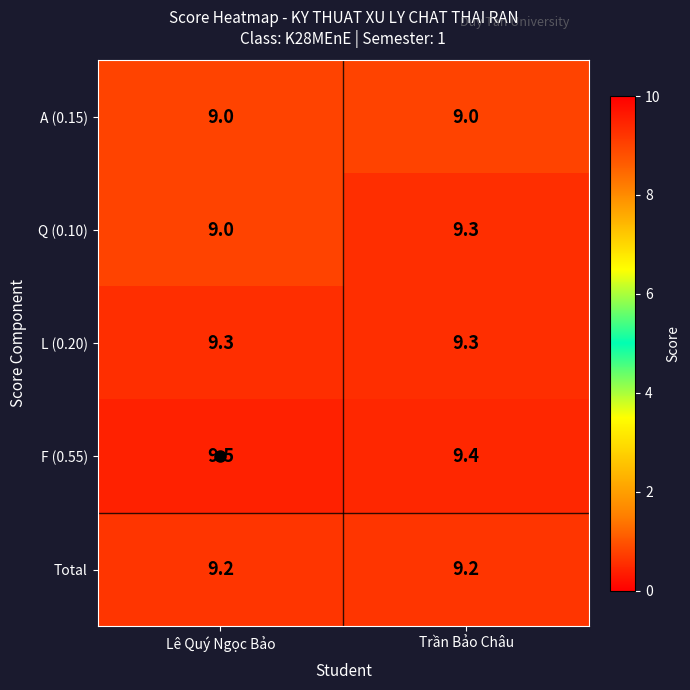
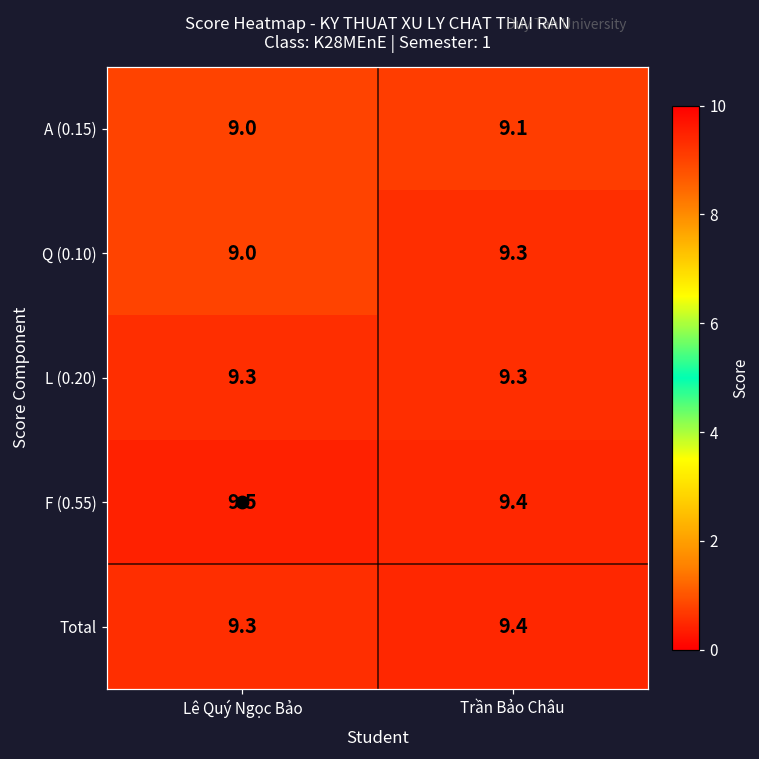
  {
    "A (0.15)": {
      "Lê Quý Ngọc Bảo": 9.0,
-     "Trần Bảo Châu": 9.0
+     "Trần Bảo Châu": 9.1
    },
    "Q (0.10)": {
      "Lê Quý Ngọc Bảo": 9.0,
      "Trần Bảo Châu": 9.3
    },
    "L (0.20)": {
      "Lê Quý Ngọc Bảo": 9.3,
      "Trần Bảo Châu": 9.3
    },
    "F (0.55)": {
      "Trần Bảo Châu": 9.4
    },
    "Total": {
-     "Lê Quý Ngọc Bảo": 9.2,
-     "Trần Bảo Châu": 9.2
+     "Lê Quý Ngọc Bảo": 9.3,
+     "Trần Bảo Châu": 9.4
    }
  }
